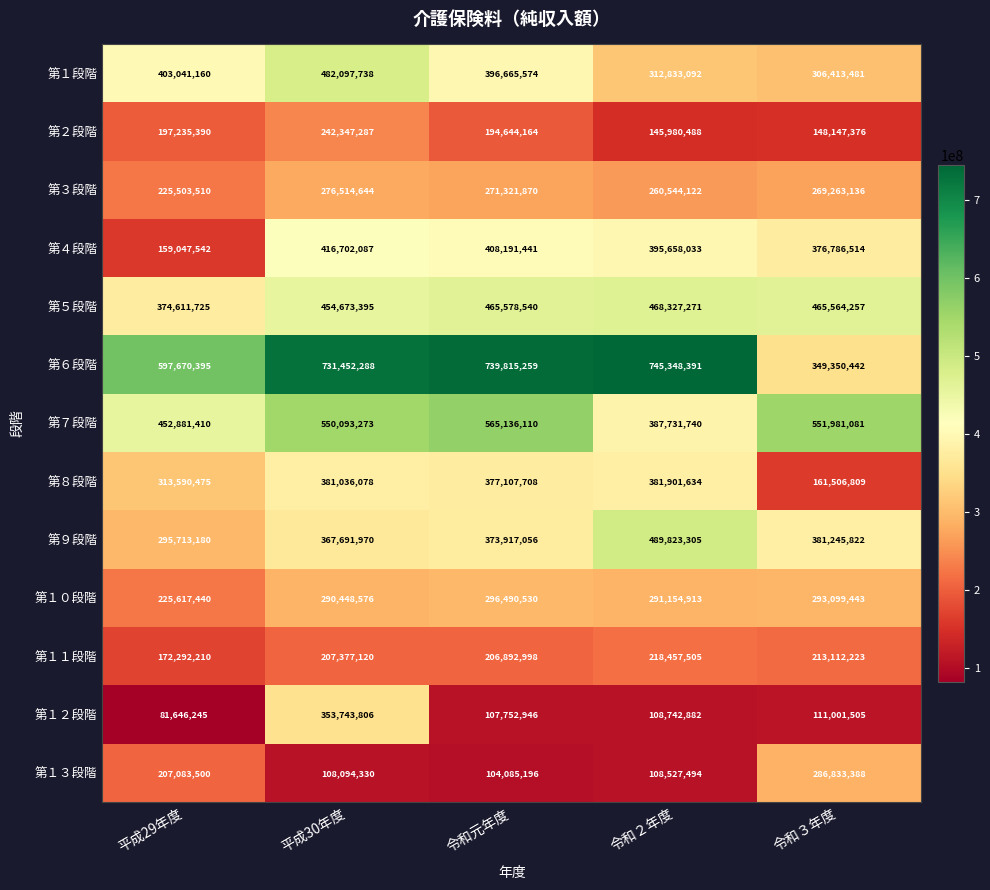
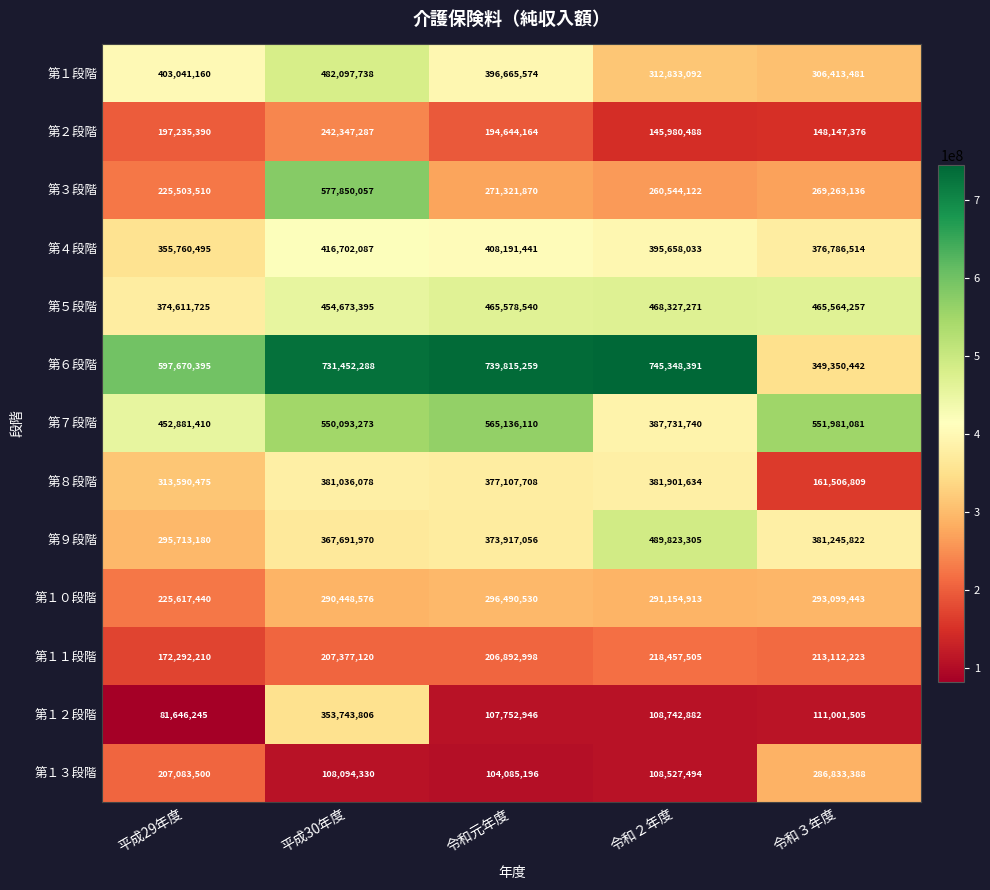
  {
    "第１段階": {
      "平成29年度": "403,041,160",
      "平成30年度": "482,097,738",
      "令和元年度": "396,665,574",
      "令和２年度": "312,833,092",
      "令和３年度": "306,413,481"
    },
    "第２段階": {
      "平成29年度": "197,235,390",
      "平成30年度": "242,347,287",
      "令和元年度": "194,644,164",
      "令和２年度": "145,980,488",
      "令和３年度": "148,147,376"
    },
    "第３段階": {
      "平成29年度": "225,503,510",
-     "平成30年度": "276,514,644",
+     "平成30年度": "577,850,057",
      "令和元年度": "271,321,870",
      "令和２年度": "260,544,122",
      "令和３年度": "269,263,136"
    },
    "第４段階": {
-     "平成29年度": "159,047,542",
+     "平成29年度": "355,760,495",
      "平成30年度": "416,702,087",
      "令和元年度": "408,191,441",
      "令和２年度": "395,658,033",
      "令和３年度": "376,786,514"
    },
    "第５段階": {
      "平成29年度": "374,611,725",
      "平成30年度": "454,673,395",
      "令和元年度": "465,578,540",
      "令和２年度": "468,327,271",
      "令和３年度": "465,564,257"
    },
    "第６段階": {
      "平成29年度": "597,670,395",
      "平成30年度": "731,452,288",
      "令和元年度": "739,815,259",
      "令和２年度": "745,348,391",
      "令和３年度": "349,350,442"
    },
    "第７段階": {
      "平成29年度": "452,881,410",
      "平成30年度": "550,093,273",
      "令和元年度": "565,136,110",
      "令和２年度": "387,731,740",
      "令和３年度": "551,981,081"
    },
    "第８段階": {
      "平成29年度": "313,590,475",
      "平成30年度": "381,036,078",
      "令和元年度": "377,107,708",
      "令和２年度": "381,901,634",
      "令和３年度": "161,506,809"
    },
    "第９段階": {
      "平成29年度": "295,713,180",
      "平成30年度": "367,691,970",
      "令和元年度": "373,917,056",
      "令和２年度": "489,823,305",
      "令和３年度": "381,245,822"
    },
    "第１０段階": {
      "平成29年度": "225,617,440",
      "平成30年度": "290,448,576",
      "令和元年度": "296,490,530",
      "令和２年度": "291,154,913",
      "令和３年度": "293,099,443"
    },
    "第１１段階": {
      "平成29年度": "172,292,210",
      "平成30年度": "207,377,120",
      "令和元年度": "206,892,998",
      "令和２年度": "218,457,505",
      "令和３年度": "213,112,223"
    },
    "第１２段階": {
      "平成29年度": "81,646,245",
      "平成30年度": "353,743,806",
      "令和元年度": "107,752,946",
      "令和２年度": "108,742,882",
      "令和３年度": "111,001,505"
    },
    "第１３段階": {
      "平成29年度": "207,083,500",
      "平成30年度": "108,094,330",
      "令和元年度": "104,085,196",
      "令和２年度": "108,527,494",
      "令和３年度": "286,833,388"
    }
  }
